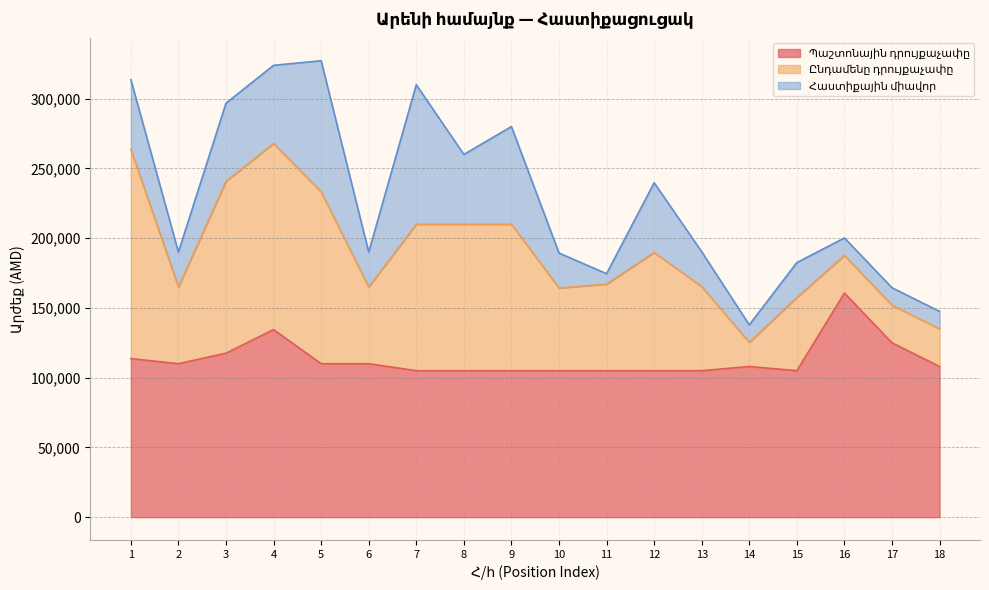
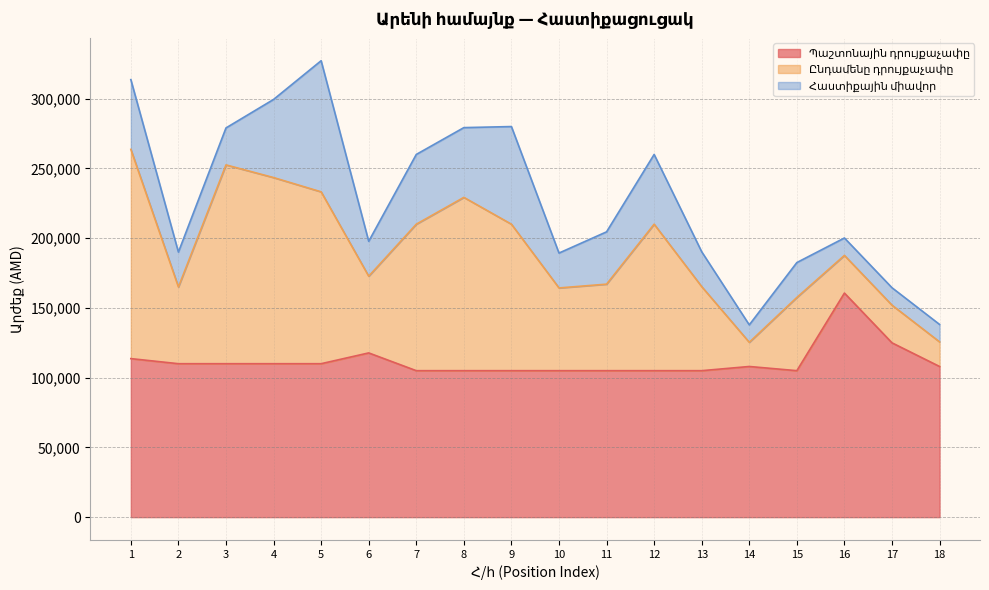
  {
    "Պաշտոնային դրույքաչափը": {
      "1": "114,000",
      "2": "110,000",
-     "3": "118,000",
-     "4": "134,000",
+     "3": "110,000",
+     "4": "110,000",
      "5": "110,000",
-     "6": "110,000",
+     "6": "118,000",
      "7": "105,000",
      "8": "105,000",
      "9": "105,000",
      "10": "105,000",
      "11": "105,000",
      "12": "105,000",
      "13": "105,000",
      "14": "108,000",
      "15": "105,000",
      "16": "161,000",
      "17": "125,000",
      "18": "108,000"
    },
    "Ընդամենը դրույքաչափը": {
      "1": "150,000",
      "2": "55,000",
-     "3": "123,000",
+     "3": "143,000",
      "4": "133,000",
      "5": "123,000",
      "6": "55,000",
      "7": "105,000",
-     "8": "105,000",
+     "8": "124,000",
      "9": "105,000",
      "10": "59,000",
      "11": "62,000",
-     "12": "85,000",
+     "12": "105,000",
      "13": "60,000",
      "14": "17,000",
      "15": "53,000",
      "16": "27,000",
      "17": "27,000",
-     "18": "27,000"
+     "18": "18,000"
    },
    "Հաստիքային միավոր": {
      "1": "50,000",
      "2": "25,000",
-     "3": "56,000",
+     "3": "27,000",
      "4": "56,000",
      "5": "94,000",
      "6": "25,000",
-     "7": "100,000",
+     "7": "50,000",
      "8": "50,000",
      "9": "70,000",
      "10": "25,000",
-     "11": "8,000",
+     "11": "38,000",
      "12": "50,000",
      "13": "25,000",
      "14": "13,000",
      "15": "25,000",
      "16": "13,000",
      "17": "13,000",
      "18": "13,000"
    }
  }
